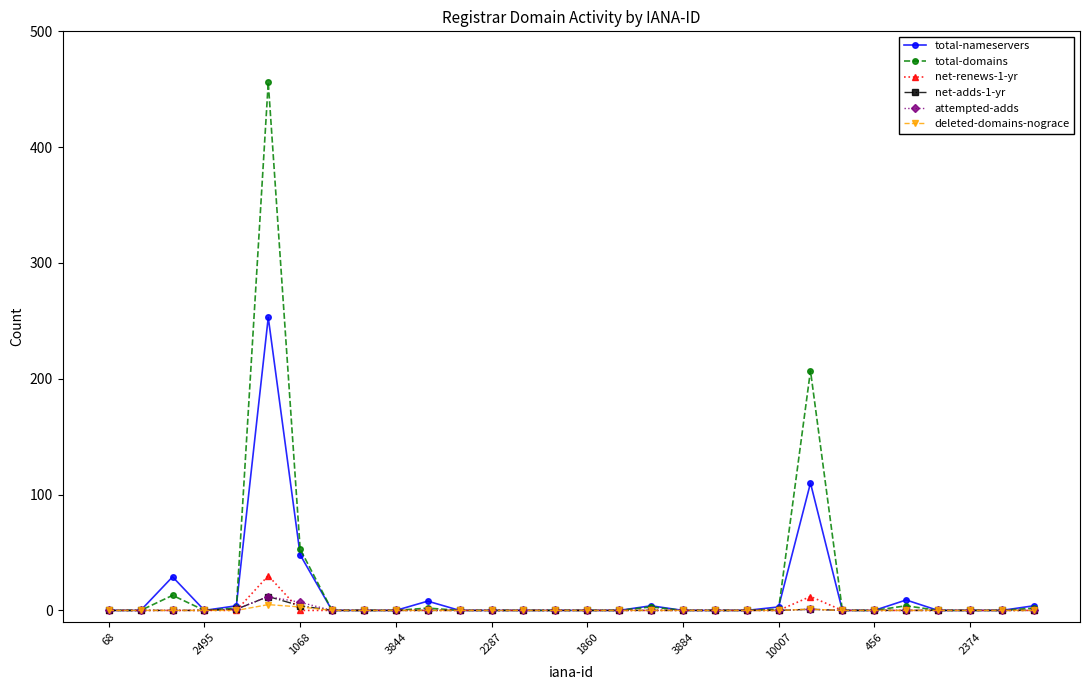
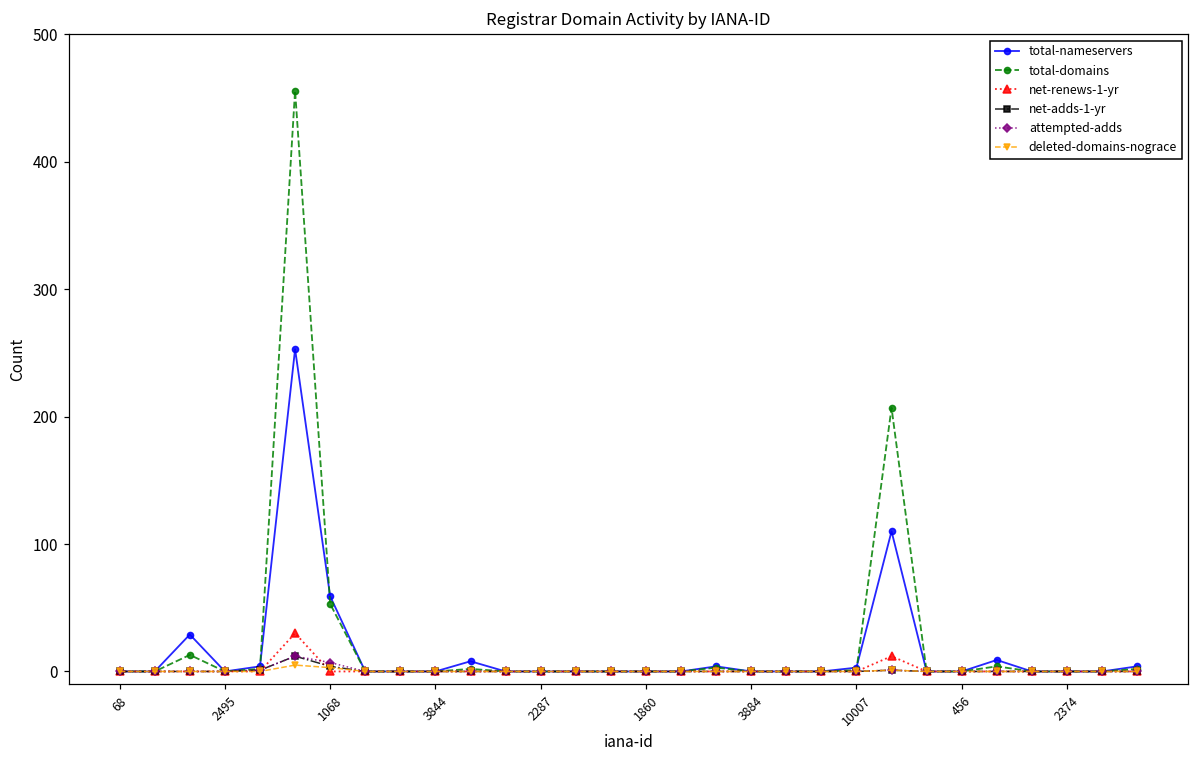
  {
    "total-nameservers": {
-     "1068": 48
+     "1068": 59
    },
    "total-domains": {
      "1068": 53
    },
    "net-renews-1-yr": {
      "1068": 0
    },
    "attempted-adds": {
      "1068": 7
    }
  }
